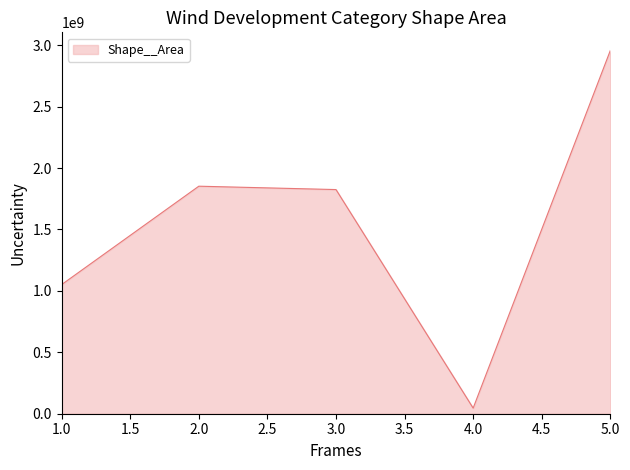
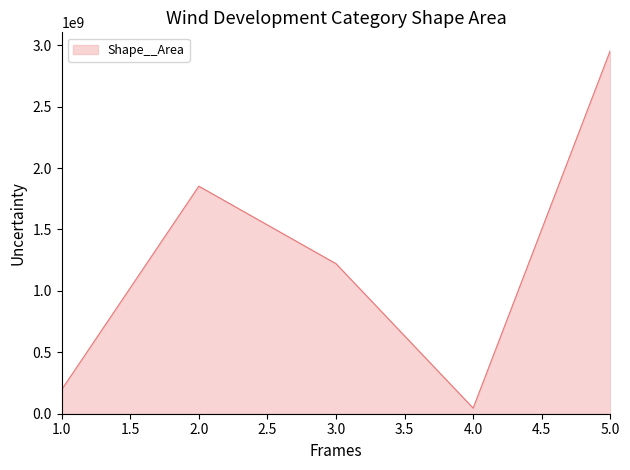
  {
-   "1.0": 1050000000,
+   "1.0": 200000000,
    "2.0": 1850000000,
-   "3.0": 1830000000,
+   "3.0": 1220000000,
    "4.0": 50000000,
    "5.0": 2960000000
  }
